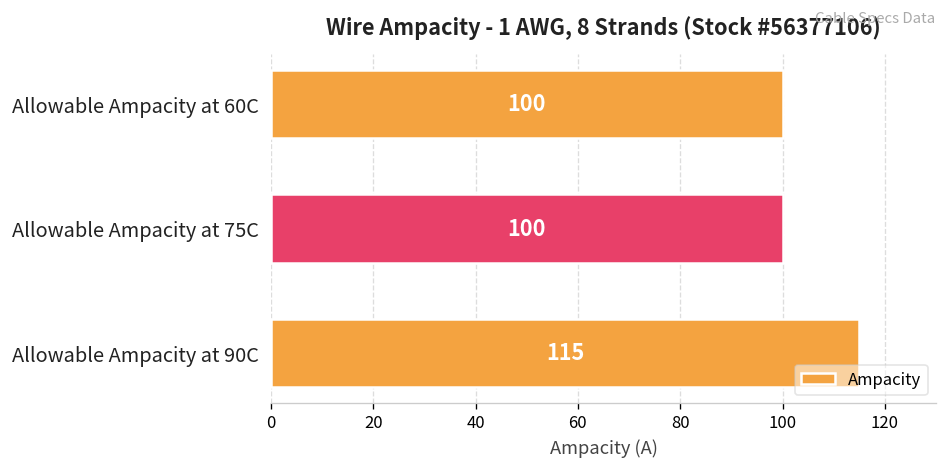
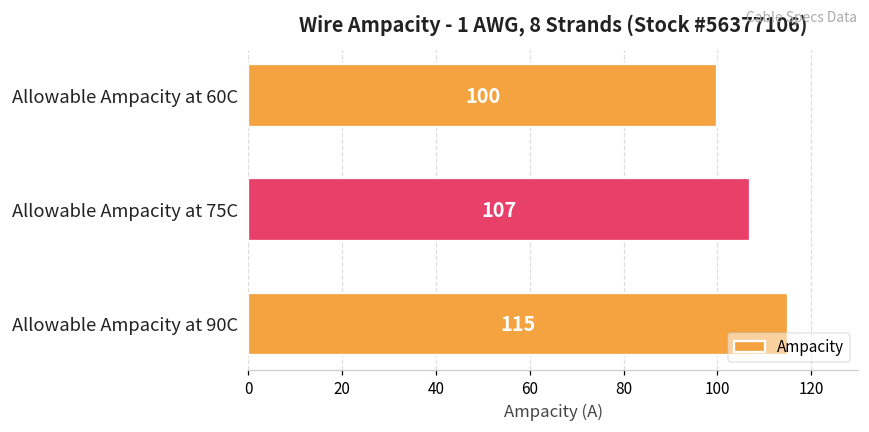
  {
    "Allowable Ampacity at 60C": 100,
-   "Allowable Ampacity at 75C": 100,
+   "Allowable Ampacity at 75C": 107,
    "Allowable Ampacity at 90C": 115
  }
